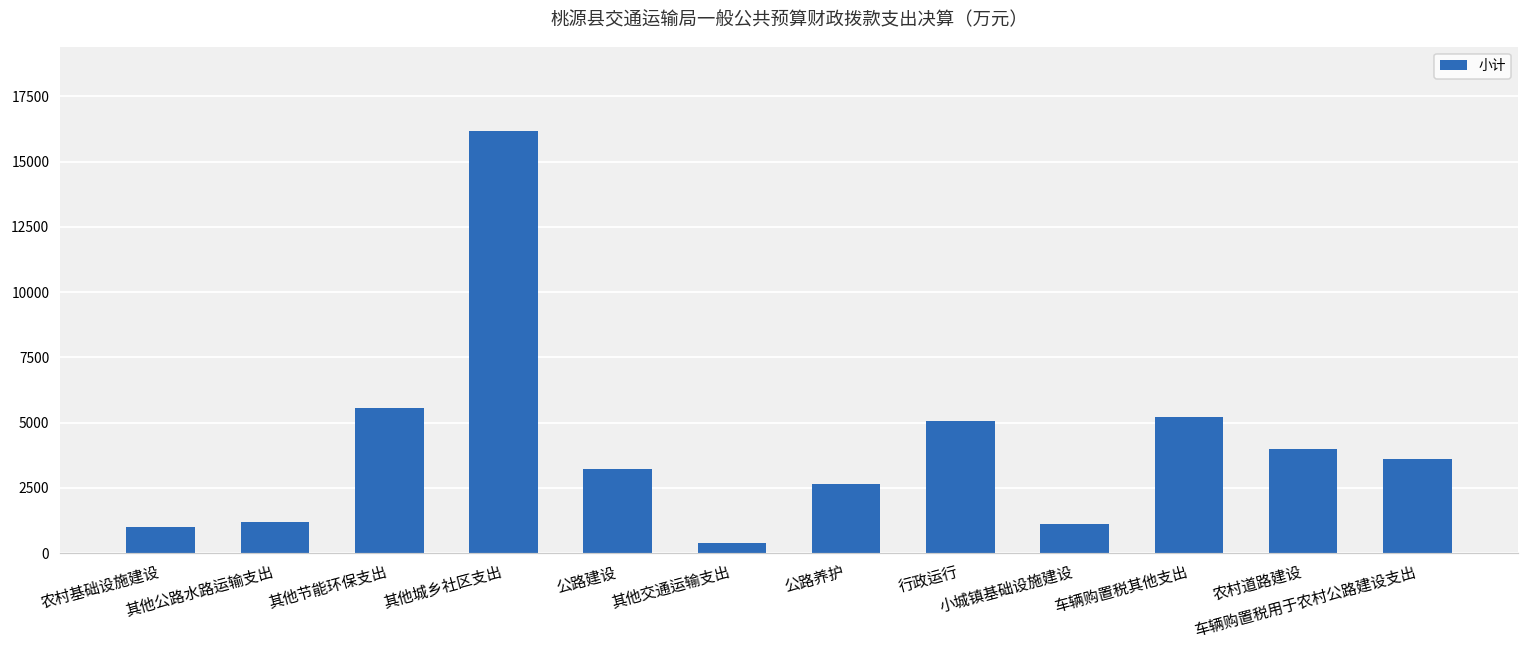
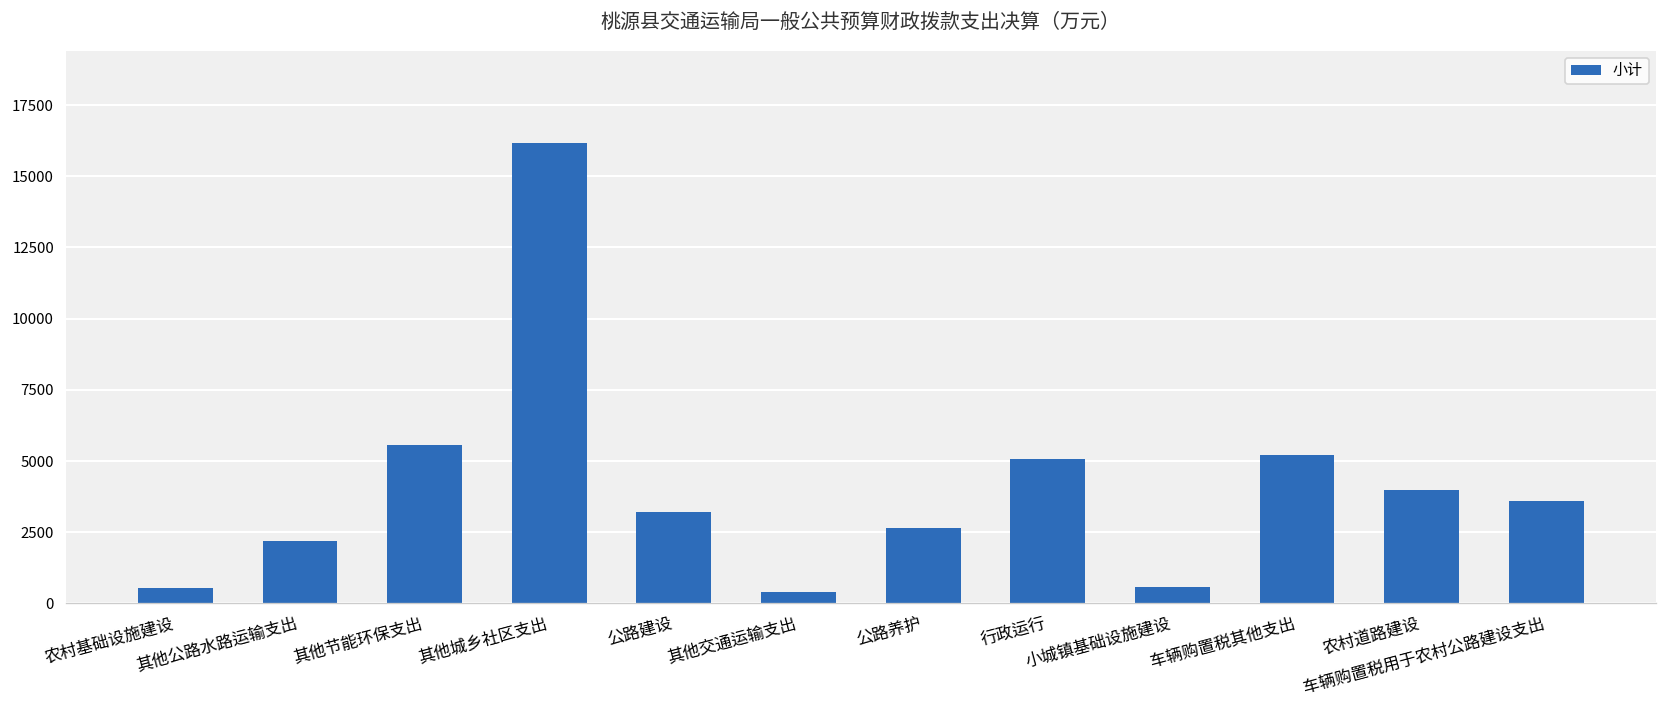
  {
-   "农村基础设施建设": 1000,
-   "其他公路水路运输支出": 1200,
+   "农村基础设施建设": 600,
+   "其他公路水路运输支出": 2200,
    "其他节能环保支出": 5500,
    "其他城乡社区支出": 16200,
    "公路建设": 3200,
    "其他交通运输支出": 400,
    "公路养护": 2700,
    "行政运行": 5100,
-   "小城镇基础设施建设": 1100,
+   "小城镇基础设施建设": 600,
    "车辆购置税其他支出": 5200,
    "农村道路建设": 4000,
    "车辆购置税用于农村公路建设支出": 3600
  }
